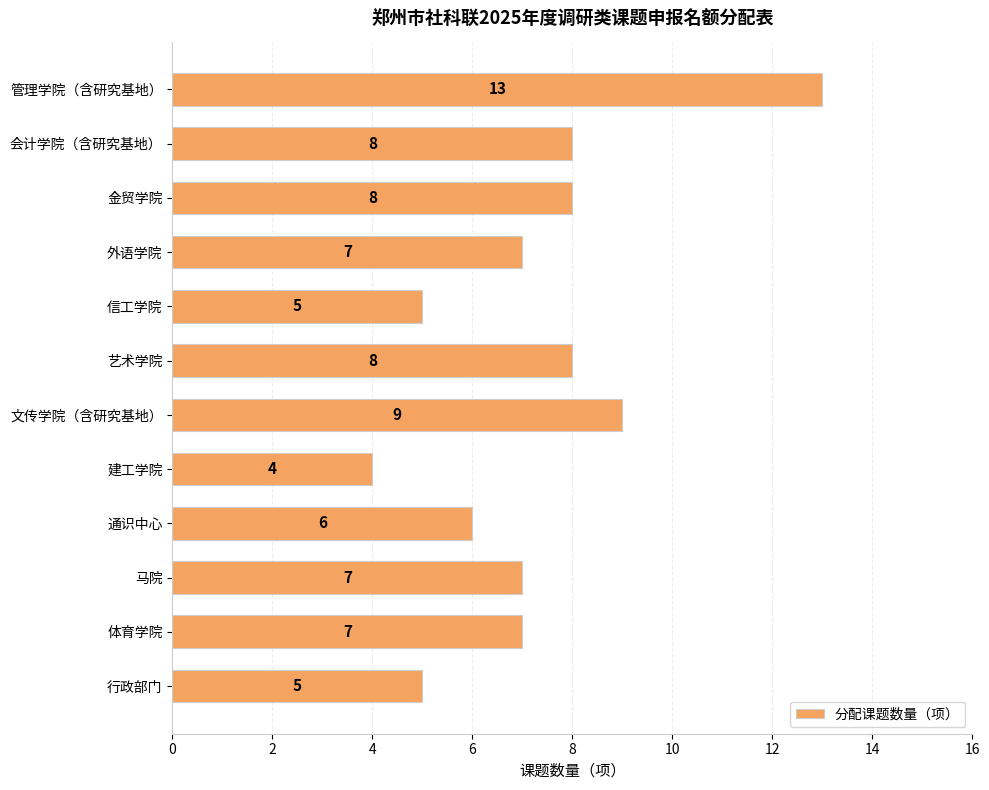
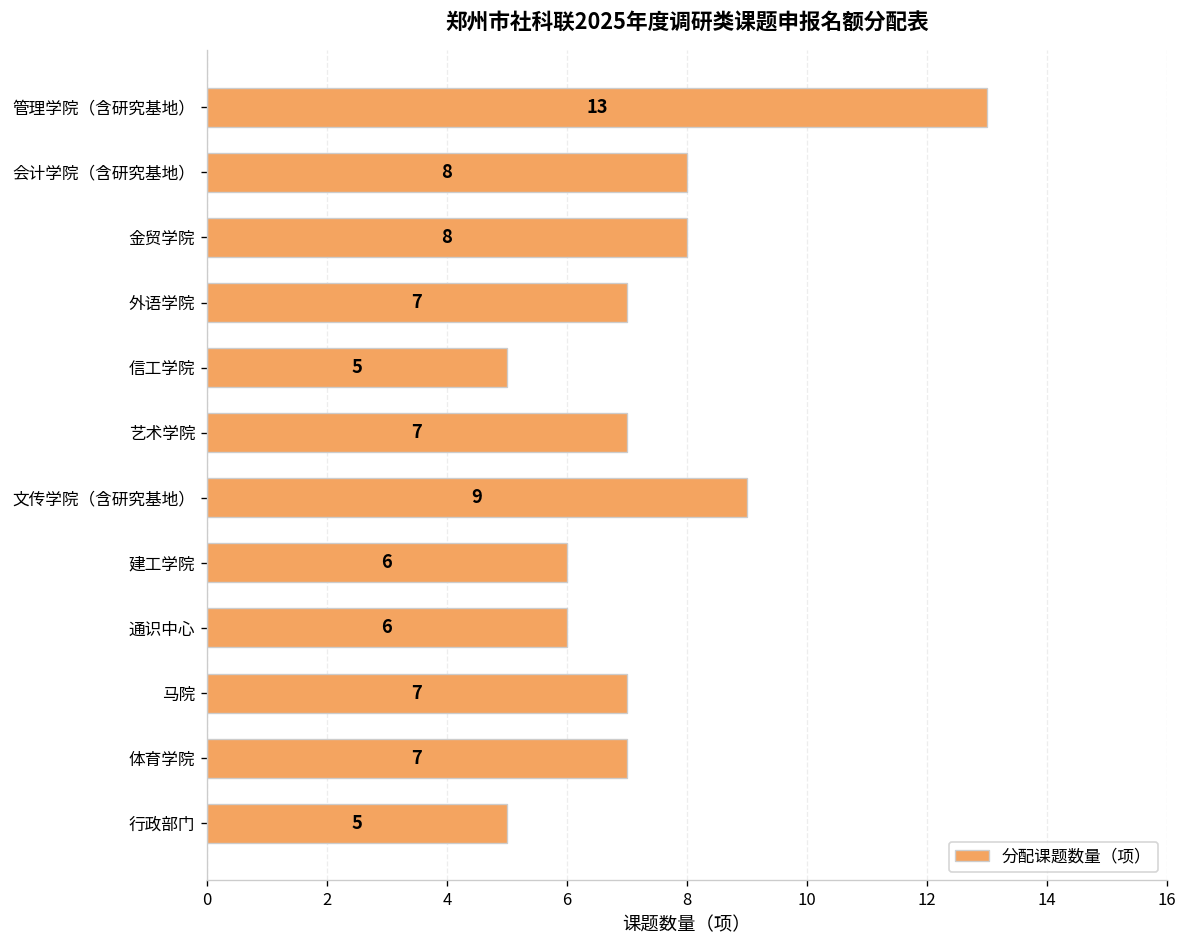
  {
    "管理学院（含研究基地）": 13,
    "会计学院（含研究基地）": 8,
    "金贸学院": 8,
    "外语学院": 7,
    "信工学院": 5,
-   "艺术学院": 8,
+   "艺术学院": 7,
    "文传学院（含研究基地）": 9,
-   "建工学院": 4,
+   "建工学院": 6,
    "通识中心": 6,
    "马院": 7,
    "体育学院": 7,
    "行政部门": 5
  }
